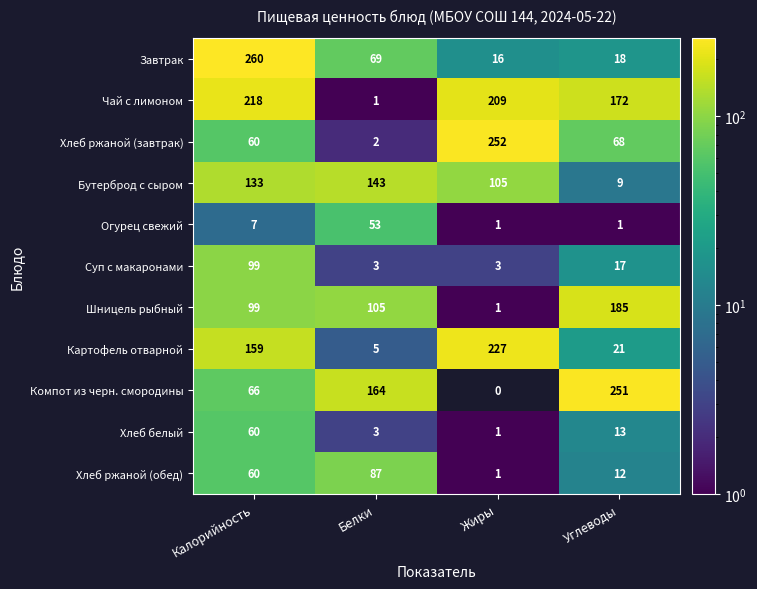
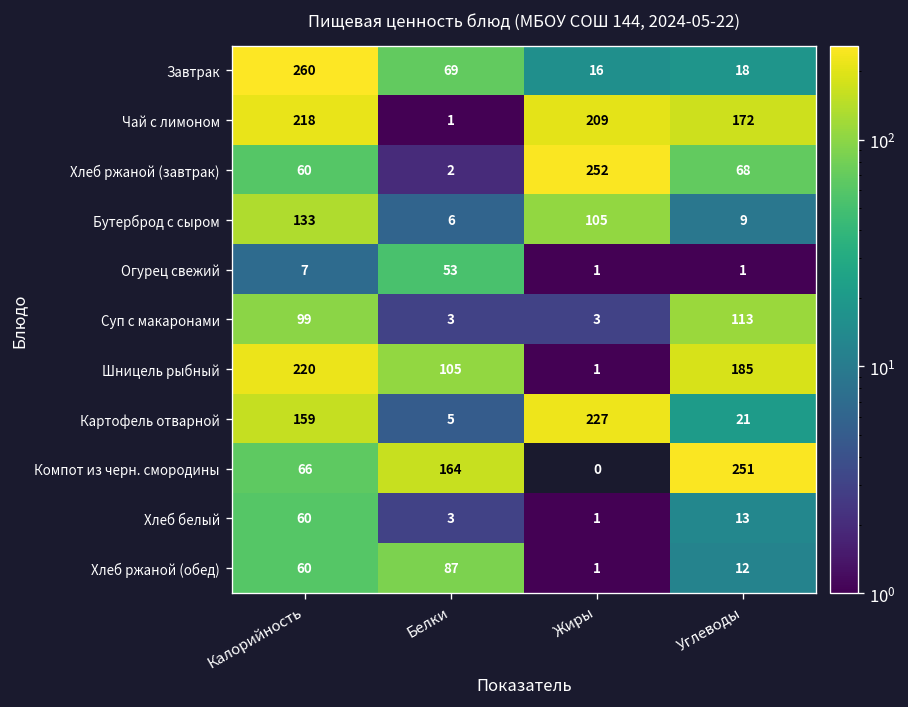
  {
    "Завтрак": {
      "Калорийность": 260,
      "Белки": 69,
      "Жиры": 16,
      "Углеводы": 18
    },
    "Чай с лимоном": {
      "Калорийность": 218,
      "Белки": 1,
      "Жиры": 209,
      "Углеводы": 172
    },
    "Хлеб ржаной (завтрак)": {
      "Калорийность": 60,
      "Белки": 2,
      "Жиры": 252,
      "Углеводы": 68
    },
    "Бутерброд с сыром": {
      "Калорийность": 133,
-     "Белки": 143,
+     "Белки": 6,
      "Жиры": 105,
      "Углеводы": 9
    },
    "Огурец свежий": {
      "Калорийность": 7,
      "Белки": 53,
      "Жиры": 1,
      "Углеводы": 1
    },
    "Суп с макаронами": {
      "Калорийность": 99,
      "Белки": 3,
      "Жиры": 3,
-     "Углеводы": 17
+     "Углеводы": 113
    },
    "Шницель рыбный": {
-     "Калорийность": 99,
+     "Калорийность": 220,
      "Белки": 105,
      "Жиры": 1,
      "Углеводы": 185
    },
    "Картофель отварной": {
      "Калорийность": 159,
      "Белки": 5,
      "Жиры": 227,
      "Углеводы": 21
    },
    "Компот из черн. смородины": {
      "Калорийность": 66,
      "Белки": 164,
      "Жиры": 0,
      "Углеводы": 251
    },
    "Хлеб белый": {
      "Калорийность": 60,
      "Белки": 3,
      "Жиры": 1,
      "Углеводы": 13
    },
    "Хлеб ржаной (обед)": {
      "Калорийность": 60,
      "Белки": 87,
      "Жиры": 1,
      "Углеводы": 12
    }
  }
